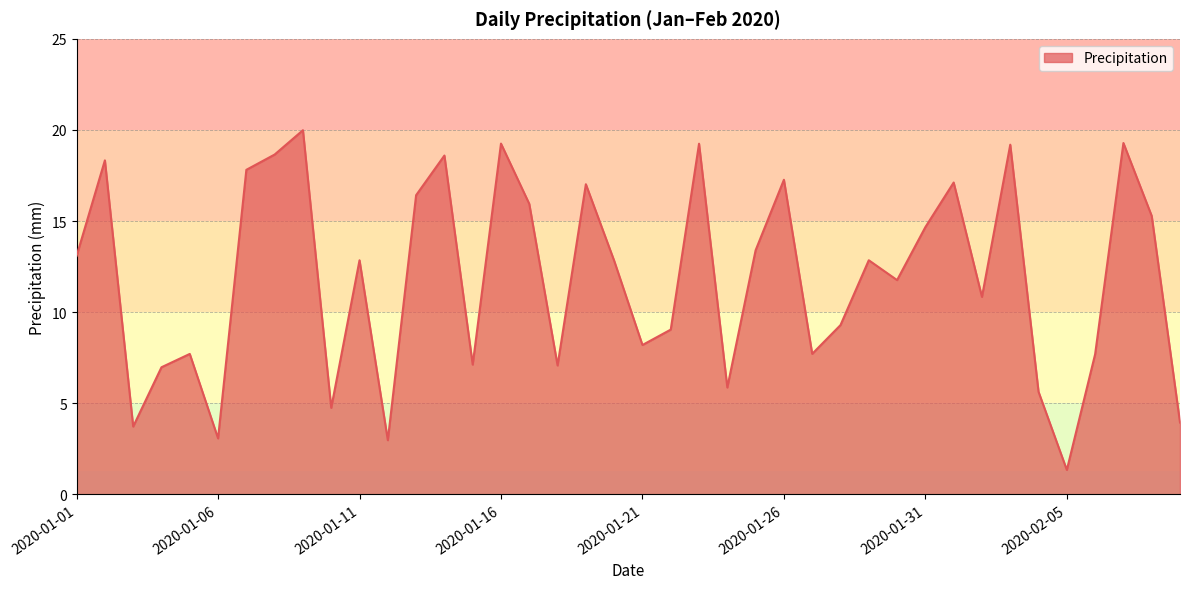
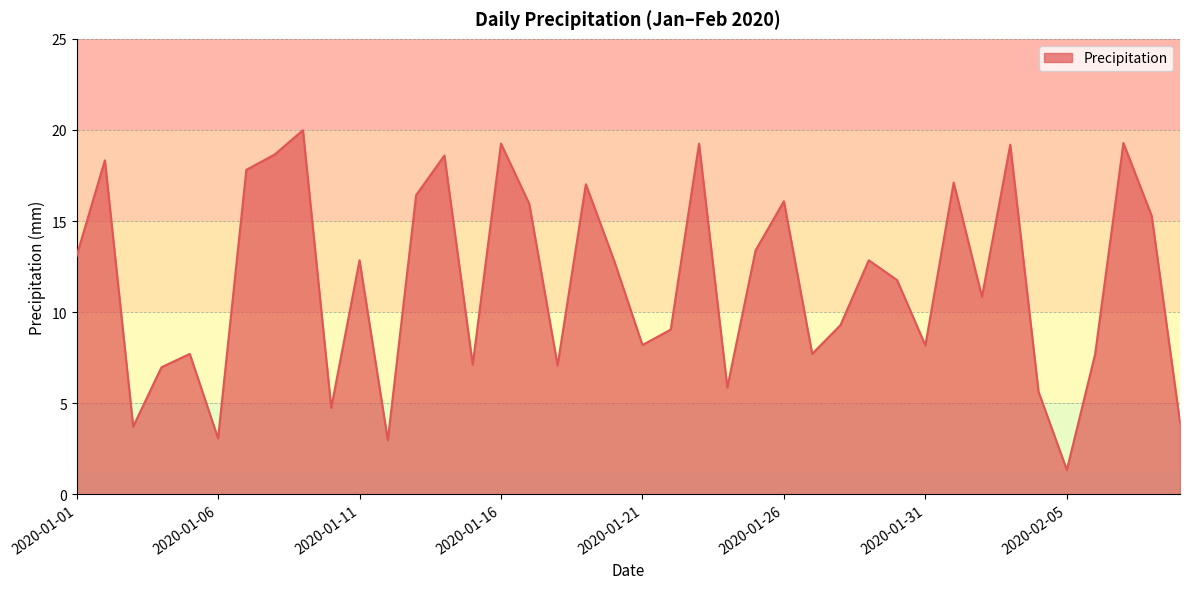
  {
    "2020-01-01": 13.1,
    "2020-01-06": 3.1,
    "2020-01-11": 12.8,
    "2020-01-16": 19.2,
    "2020-01-21": 8.2,
-   "2020-01-26": 17.3,
-   "2020-01-31": 14.7,
+   "2020-01-26": 16.1,
+   "2020-01-31": 8.2,
    "2020-02-05": 1.3
  }
